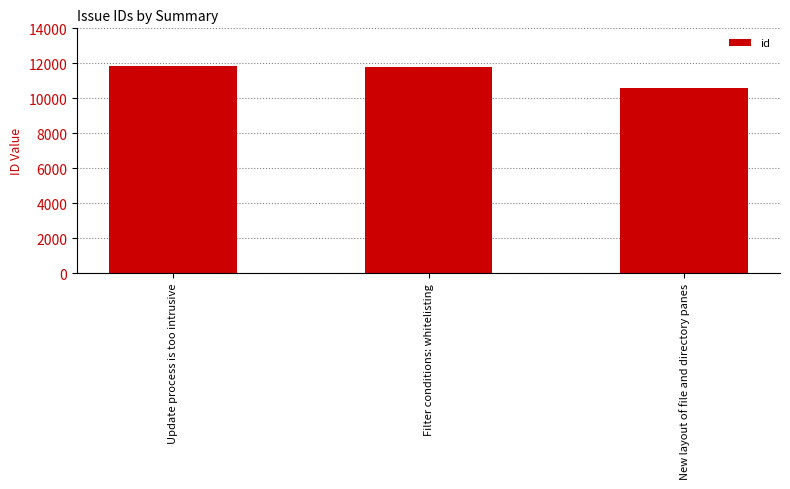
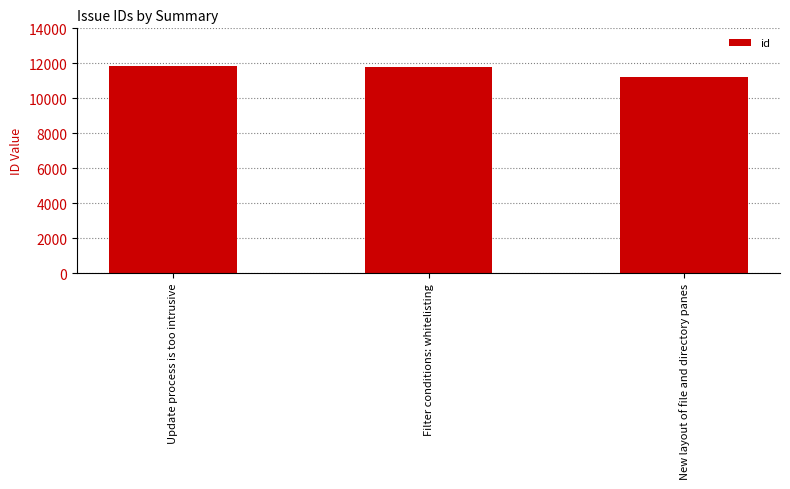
  {
    "Update process is too intrusive": 11900,
    "Filter conditions: whitelisting": 11800,
-   "New layout of file and directory panes": 10600
+   "New layout of file and directory panes": 11200
  }
